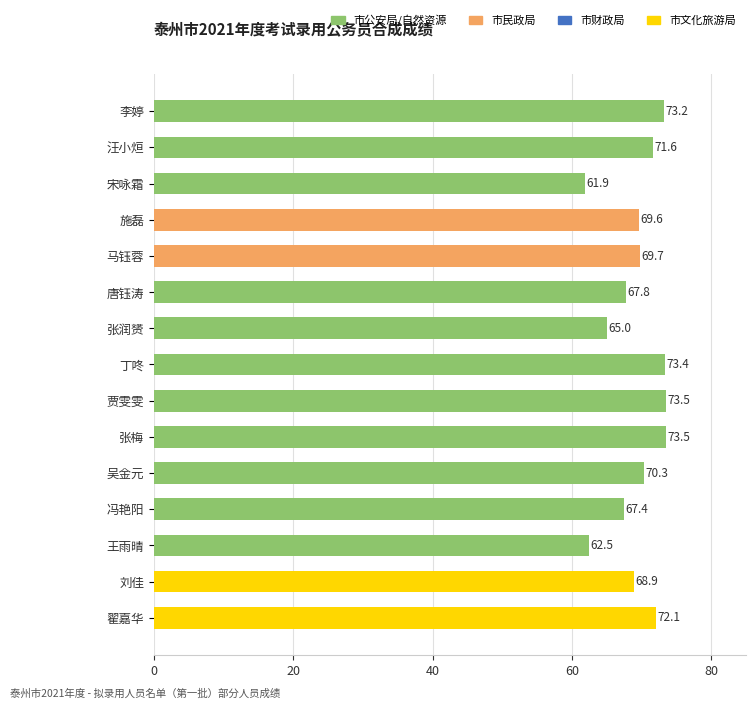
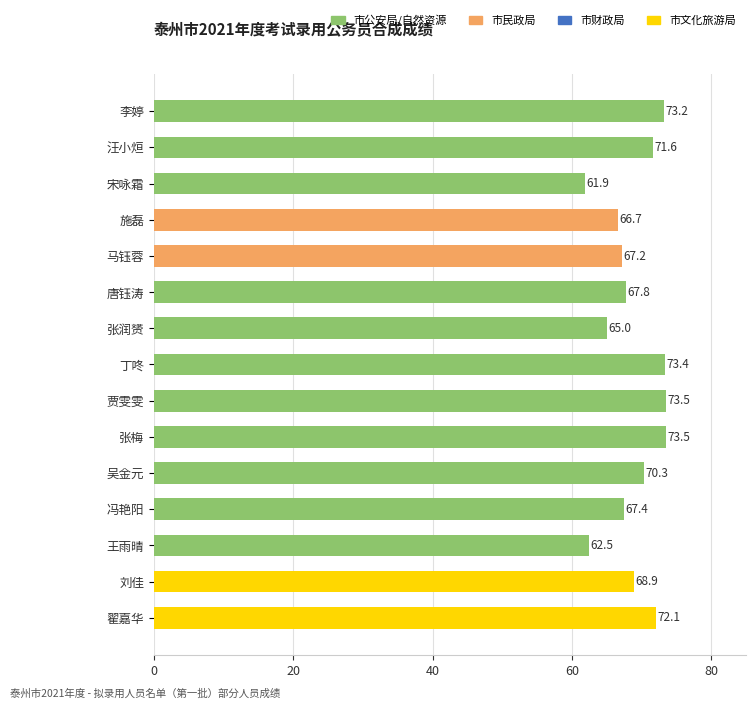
  {
    "李婷": 73.2,
    "汪小烜": 71.6,
    "宋咏霜": 61.9,
-   "施磊": 69.6,
-   "马钰蓉": 69.7,
+   "施磊": 66.7,
+   "马钰蓉": 67.2,
    "唐钰涛": 67.8,
    "张润赟": 65.0,
    "丁咚": 73.4,
    "贾雯雯": 73.5,
    "张梅": 73.5,
    "吴金元": 70.3,
    "冯艳阳": 67.4,
    "王雨晴": 62.5,
    "刘佳": 68.9,
    "翟嘉华": 72.1
  }
